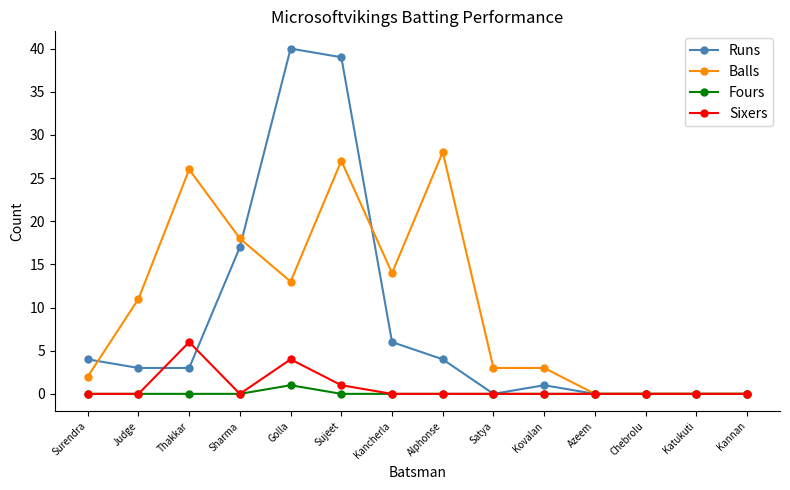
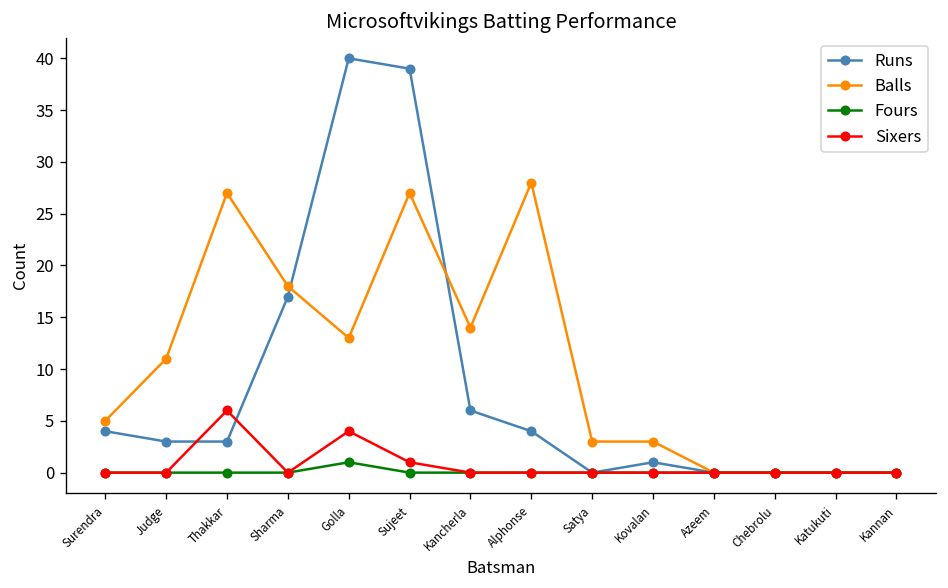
  {
    "Runs": {
      "Surendra": 4,
      "Judge": 3,
      "Thakkar": 3,
      "Sharma": 17,
      "Golla": 40,
      "Sujeet": 39,
      "Kancherla": 6,
      "Alphonse": 4,
      "Kovalan": 1
    },
    "Balls": {
-     "Surendra": 2,
+     "Surendra": 5,
      "Judge": 11,
-     "Thakkar": 26,
+     "Thakkar": 27,
      "Sharma": 18,
      "Golla": 13,
      "Sujeet": 27,
      "Kancherla": 14,
      "Alphonse": 28,
      "Satya": 3,
      "Kovalan": 3
    },
    "Fours": {
      "Thakkar": 0,
      "Golla": 1,
      "Sujeet": 0
    },
    "Sixers": {
      "Thakkar": 6,
      "Golla": 4,
      "Sujeet": 1
    }
  }
